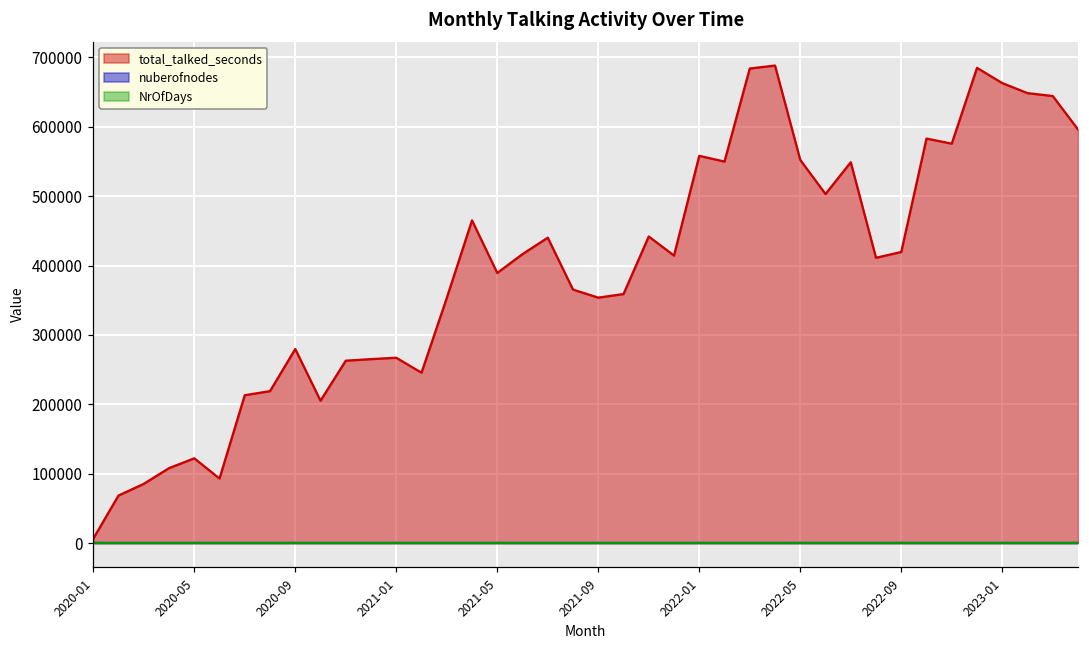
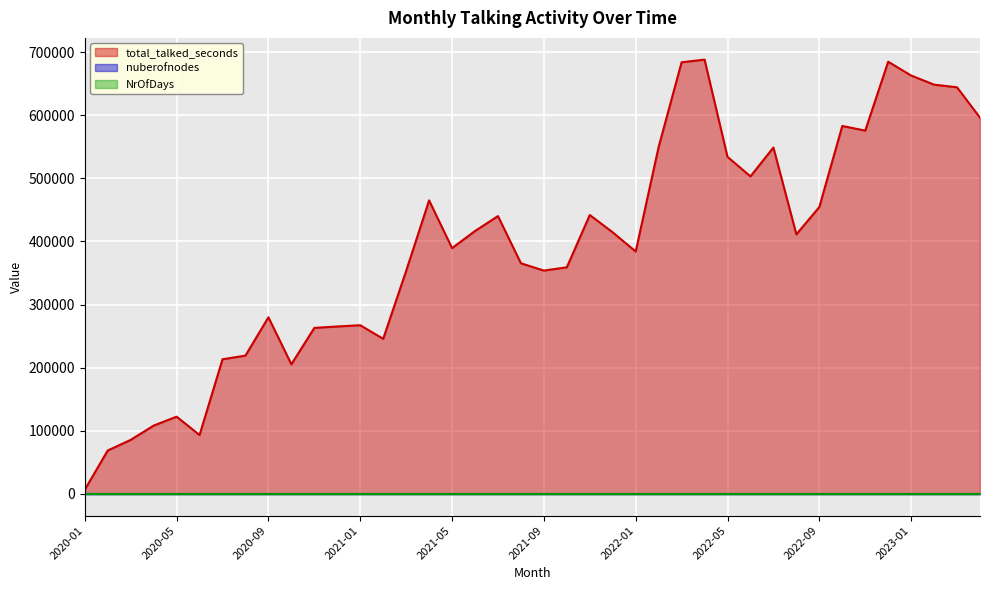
  {
    "total_talked_seconds": {
      "2020-01": 10000,
      "2020-05": 120000,
      "2020-09": 280000,
      "2021-01": 270000,
      "2021-05": 390000,
      "2021-09": 350000,
-     "2022-01": 560000,
-     "2022-05": 550000,
-     "2022-09": 420000,
+     "2022-01": 380000,
+     "2022-05": 530000,
+     "2022-09": 450000,
      "2023-01": 660000
    },
    "NrOfDays": {
      "2020-01": 0,
      "2020-05": 0,
      "2020-09": 0,
      "2021-01": 0,
      "2021-05": 0,
      "2021-09": 0,
      "2022-01": 0,
      "2022-05": 0,
      "2022-09": 0,
      "2023-01": 0
    }
  }
